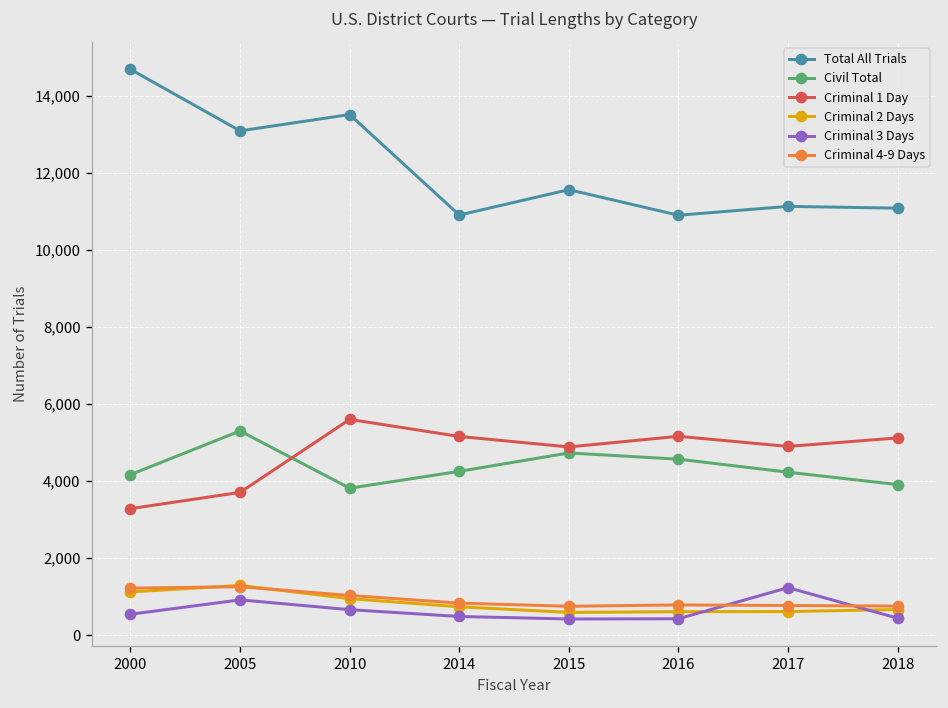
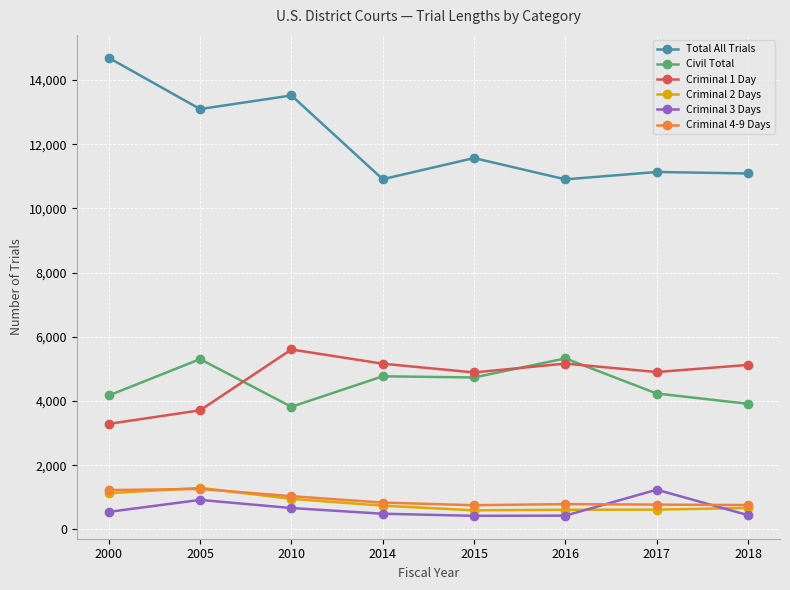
  {
    "Total All Trials": {
      "2000": "14,700",
      "2005": "13,100",
      "2010": "13,500",
      "2014": "10,900",
      "2015": "11,600",
      "2016": "10,900",
      "2017": "11,100",
      "2018": "11,100"
    },
    "Civil Total": {
      "2000": "4,200",
      "2005": "5,300",
      "2010": "3,800",
-     "2014": "4,300",
+     "2014": "4,800",
      "2015": "4,700",
-     "2016": "4,600",
+     "2016": "5,300",
      "2017": "4,200",
      "2018": "3,900"
    },
    "Criminal 2 Days": {
      "2000": "1,100",
      "2010": "1,000",
      "2014": "700",
      "2015": "600",
      "2016": "600",
      "2017": "600",
      "2018": "700"
    },
    "Criminal 3 Days": {
      "2000": "500",
      "2005": "900",
      "2010": "700",
      "2014": "500",
      "2015": "400",
      "2016": "400",
      "2017": "1,200",
      "2018": "400"
    }
  }
